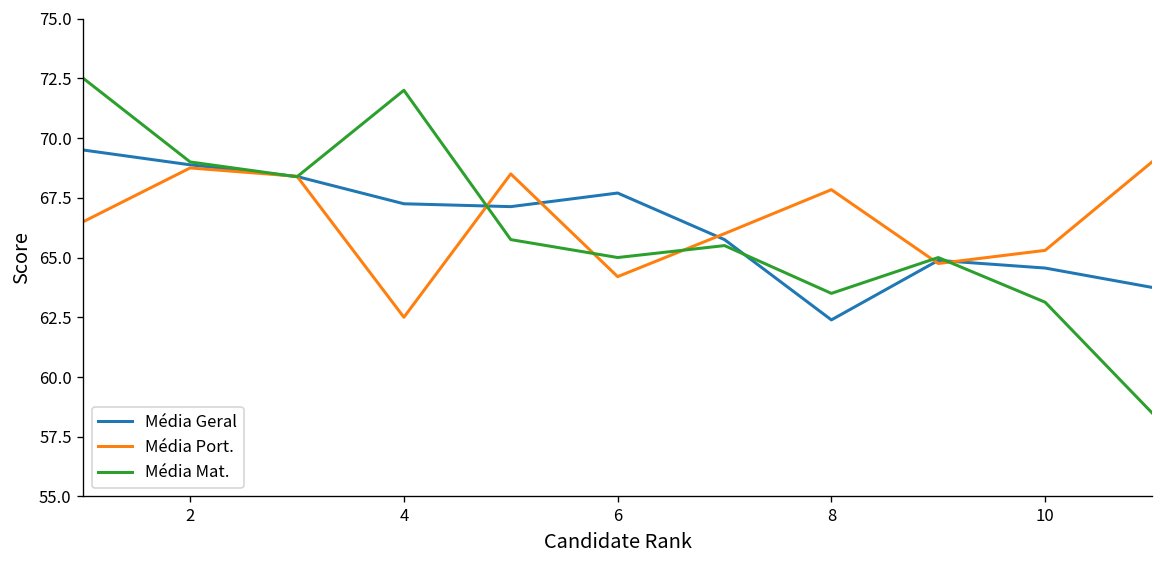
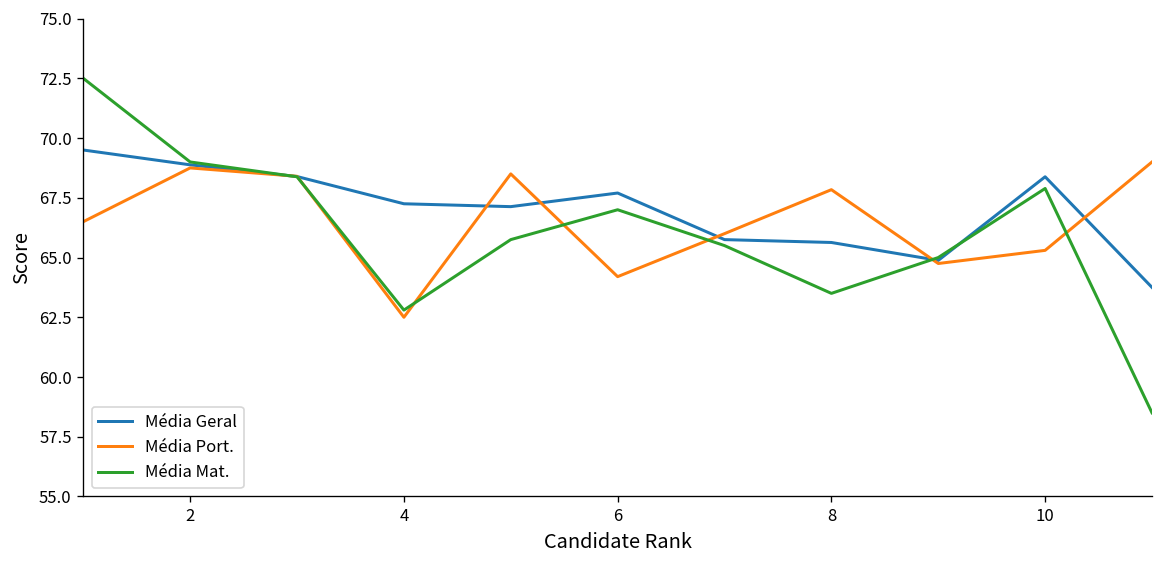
  {
    "Média Geral": {
      "4": 67.3,
      "6": 67.7,
-     "8": 62.4,
-     "10": 64.6
+     "8": 65.6,
+     "10": 68.4
    },
    "Média Port.": {
      "4": 62.5,
      "6": 64.2,
      "8": 67.8,
      "10": 65.3
    },
    "Média Mat.": {
-     "4": 72.0,
-     "6": 65,
+     "4": 62.8,
+     "6": 67,
      "8": 63.5,
-     "10": 63.1
+     "10": 67.9
    }
  }
